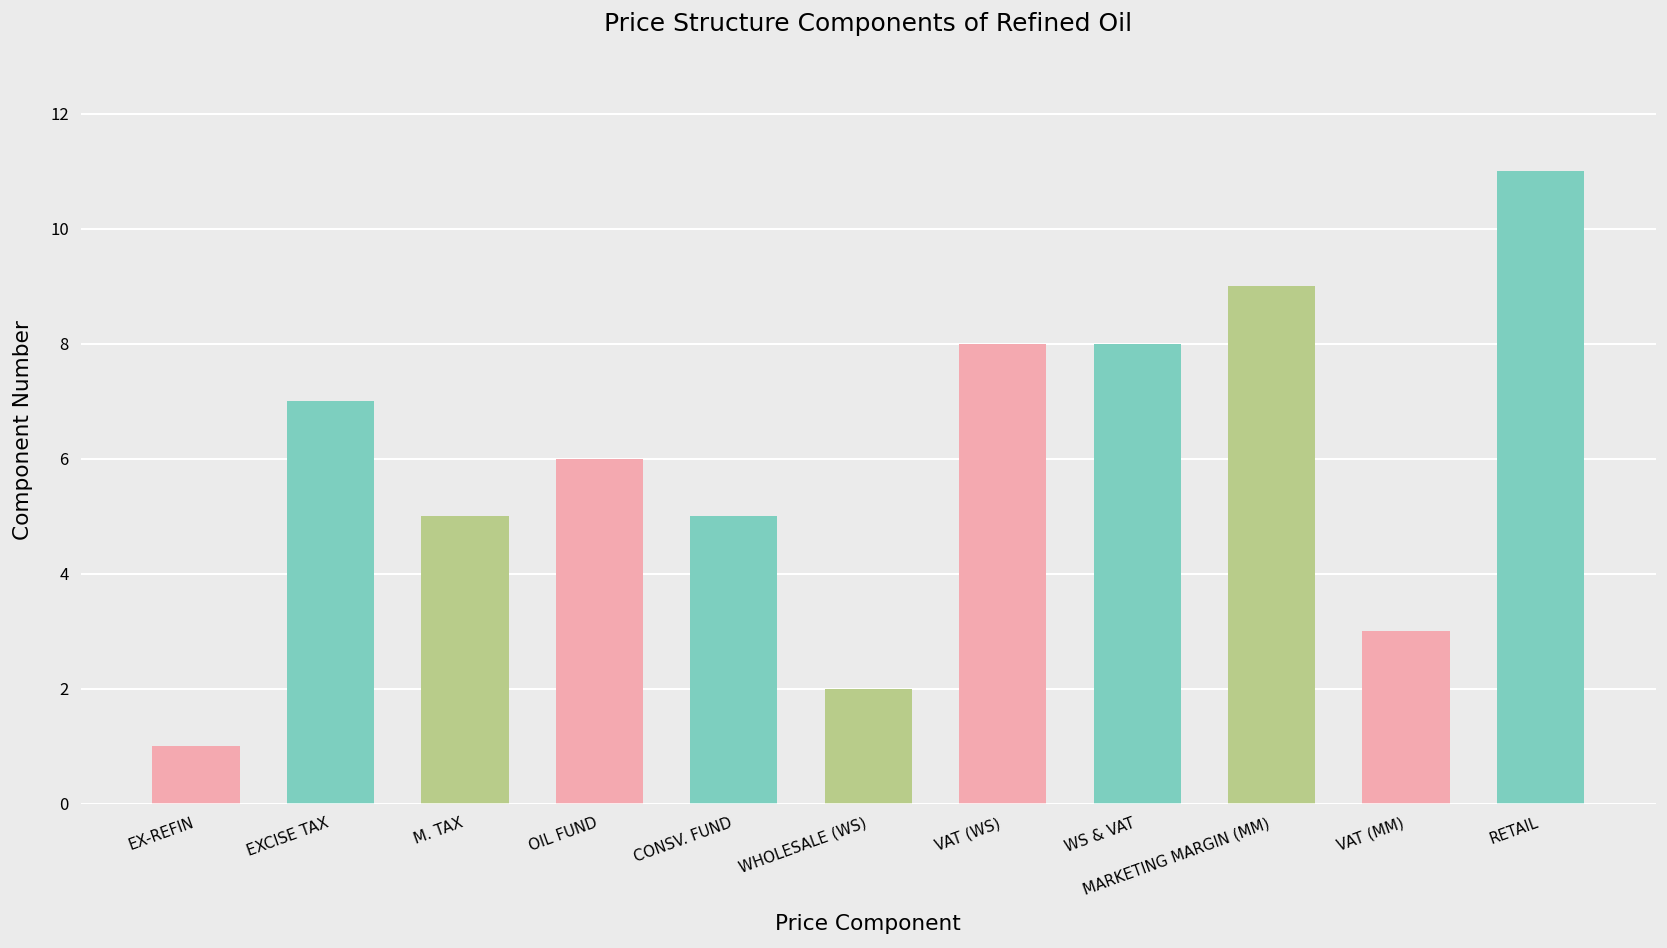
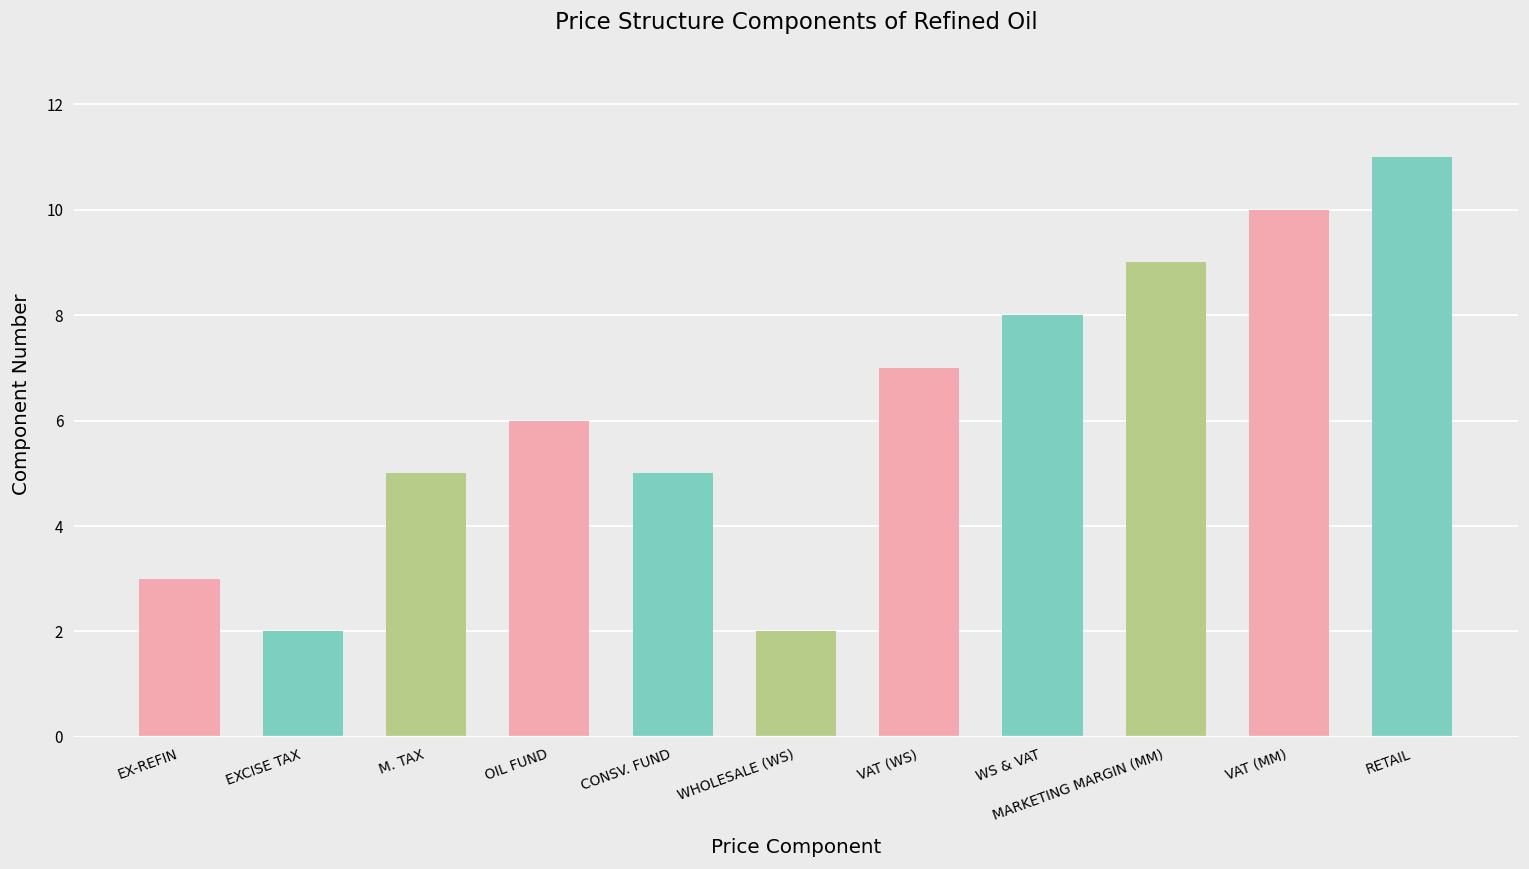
  {
-   "EX-REFIN": 1,
-   "EXCISE TAX": 7,
+   "EX-REFIN": 3,
+   "EXCISE TAX": 2,
    "M. TAX": 5,
    "OIL FUND": 6,
    "CONSV. FUND": 5,
    "WHOLESALE (WS)": 2,
-   "VAT (WS)": 8,
+   "VAT (WS)": 7,
    "WS & VAT": 8,
    "MARKETING MARGIN (MM)": 9,
-   "VAT (MM)": 3,
+   "VAT (MM)": 10,
    "RETAIL": 11
  }
